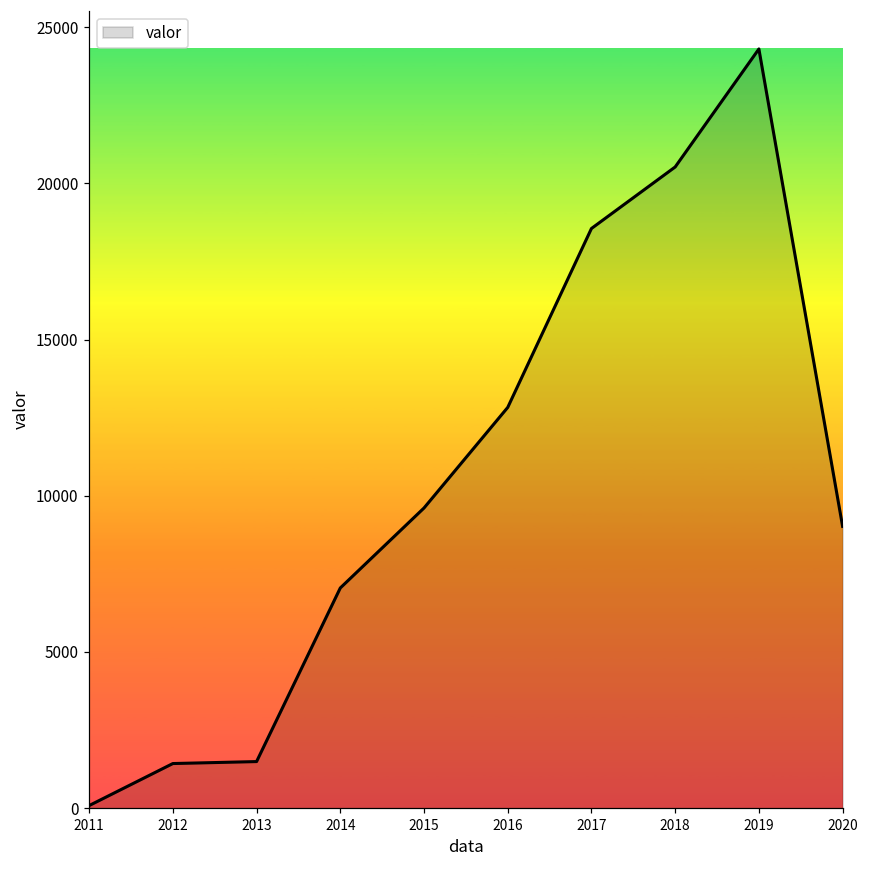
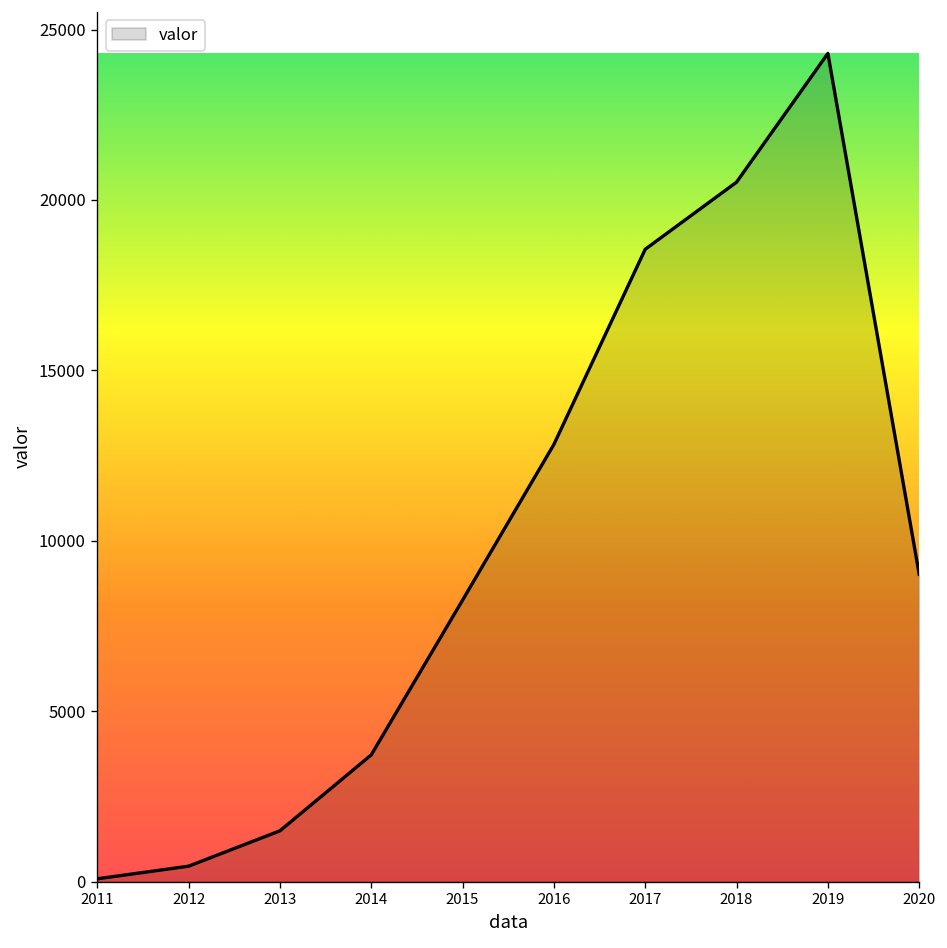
  {
    "2011": 100,
-   "2012": 1400,
+   "2012": 500,
    "2013": 1500,
-   "2014": 7000,
-   "2015": 9600,
+   "2014": 3700,
+   "2015": 8300,
    "2016": 12800,
    "2017": 18600,
    "2018": 20500,
    "2019": 24300,
    "2020": 9000
  }
